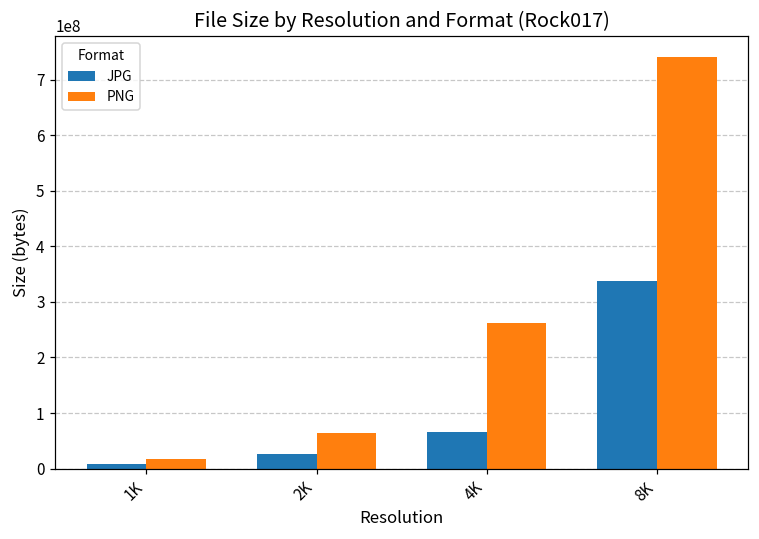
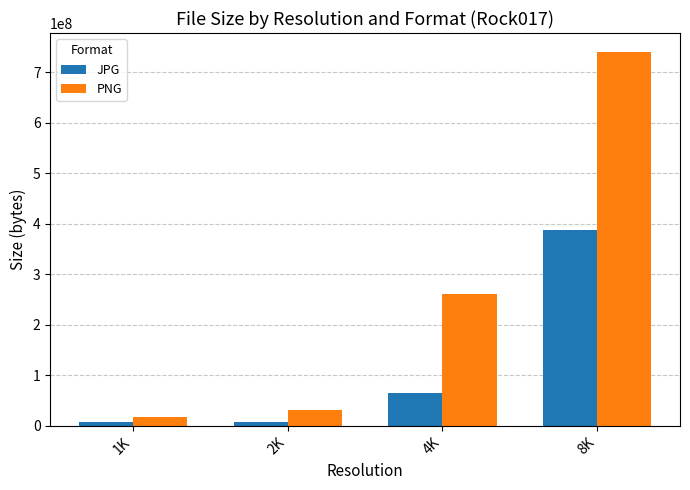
  {
    "JPG": {
      "1K": 10000000,
-     "2K": 30000000,
+     "2K": 10000000,
      "4K": 70000000,
-     "8K": 340000000
+     "8K": 390000000
    },
    "PNG": {
      "1K": 20000000,
-     "2K": 60000000,
+     "2K": 30000000,
      "4K": 260000000,
      "8K": 740000000
    }
  }
